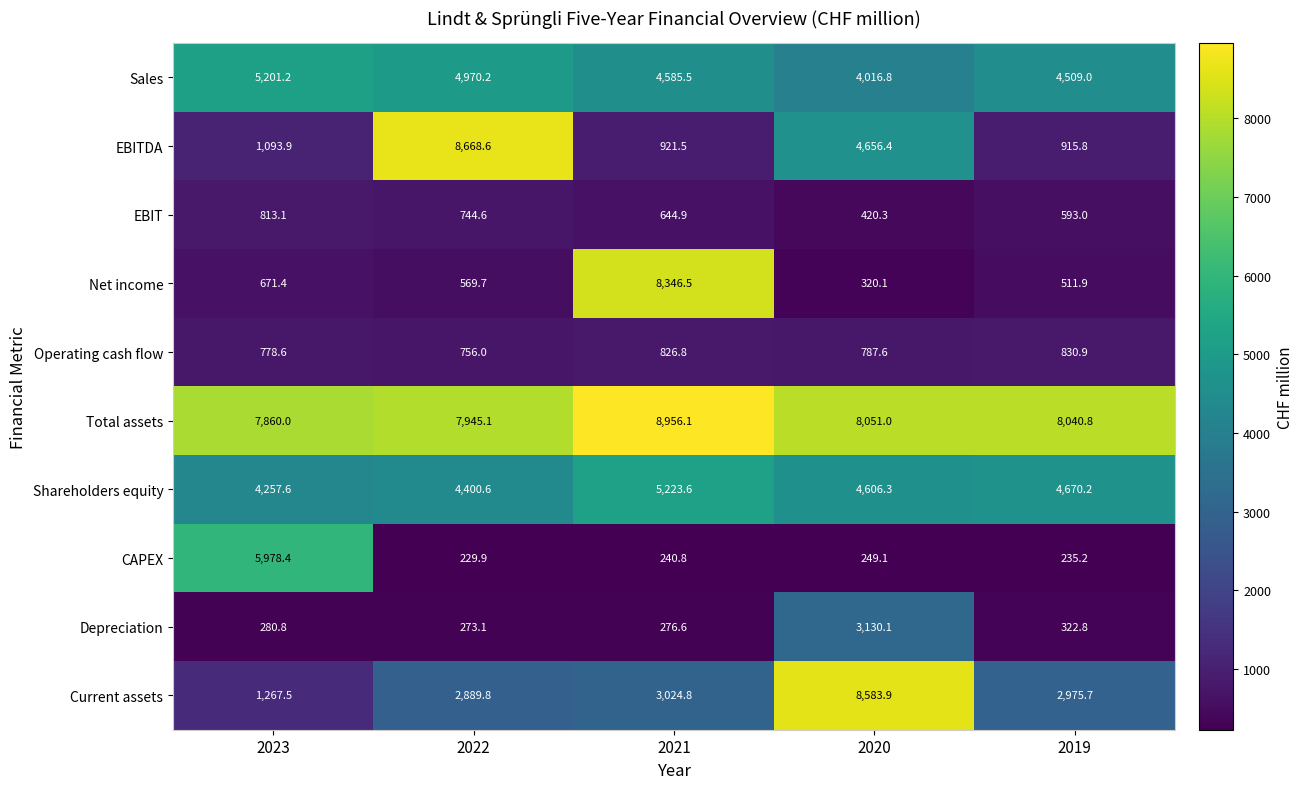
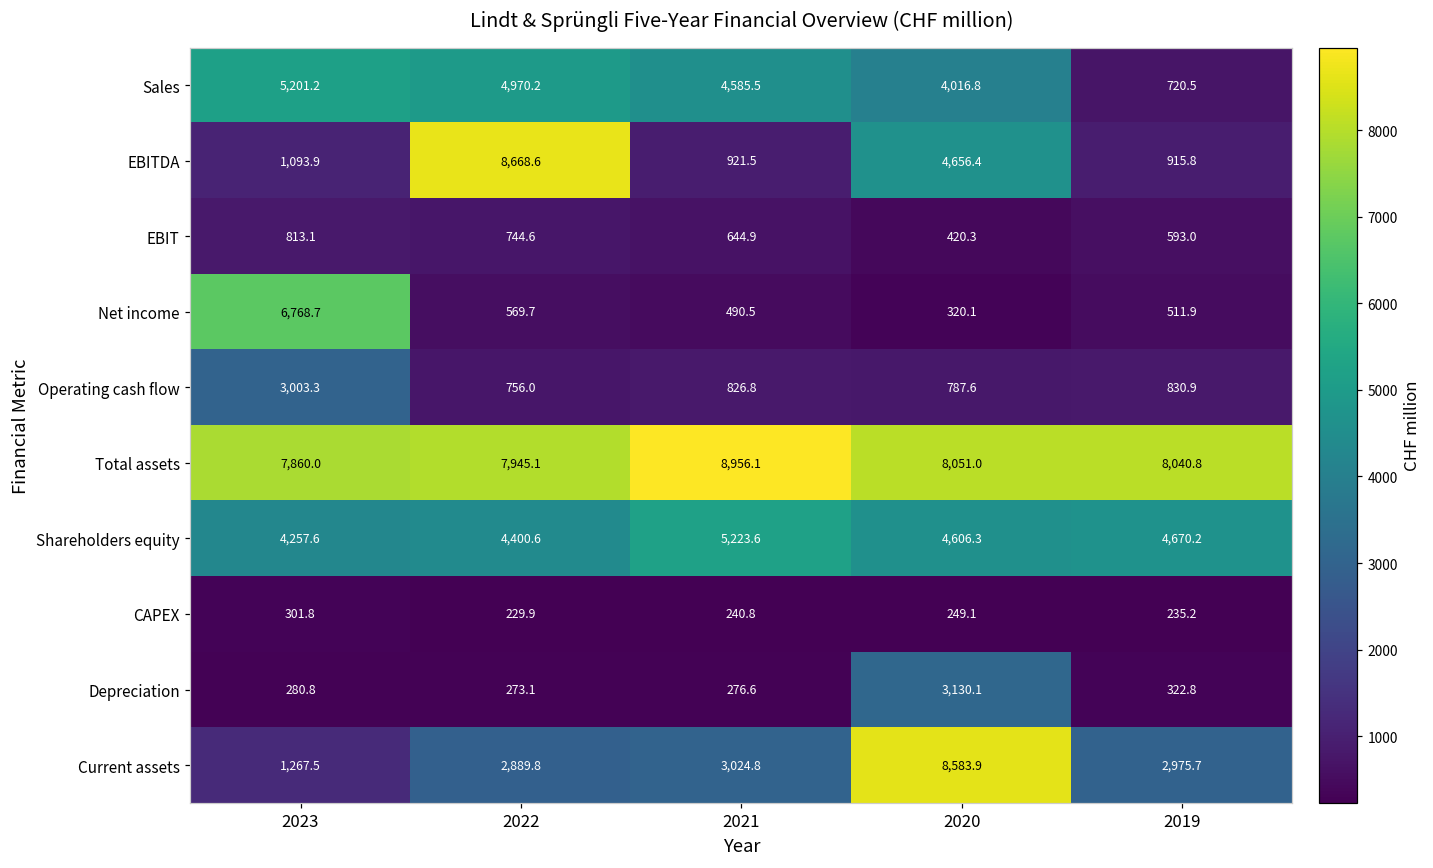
  {
    "Sales": {
      "2023": "5,201.2",
      "2022": "4,970.2",
      "2021": "4,585.5",
      "2020": "4,016.8",
-     "2019": "4,509.0"
+     "2019": "720.5"
    },
    "EBITDA": {
      "2023": "1,093.9",
      "2022": "8,668.6",
      "2021": "921.5",
      "2020": "4,656.4",
      "2019": "915.8"
    },
    "EBIT": {
      "2023": "813.1",
      "2022": "744.6",
      "2021": "644.9",
      "2020": "420.3",
      "2019": "593.0"
    },
    "Net income": {
-     "2023": "671.4",
+     "2023": "6,768.7",
      "2022": "569.7",
-     "2021": "8,346.5",
+     "2021": "490.5",
      "2020": "320.1",
      "2019": "511.9"
    },
    "Operating cash flow": {
-     "2023": "778.6",
+     "2023": "3,003.3",
      "2022": "756.0",
      "2021": "826.8",
      "2020": "787.6",
      "2019": "830.9"
    },
    "Total assets": {
      "2023": "7,860.0",
      "2022": "7,945.1",
      "2021": "8,956.1",
      "2020": "8,051.0",
      "2019": "8,040.8"
    },
    "Shareholders equity": {
      "2023": "4,257.6",
      "2022": "4,400.6",
      "2021": "5,223.6",
      "2020": "4,606.3",
      "2019": "4,670.2"
    },
    "CAPEX": {
-     "2023": "5,978.4",
+     "2023": "301.8",
      "2022": "229.9",
      "2021": "240.8",
      "2020": "249.1",
      "2019": "235.2"
    },
    "Depreciation": {
      "2023": "280.8",
      "2022": "273.1",
      "2021": "276.6",
      "2020": "3,130.1",
      "2019": "322.8"
    },
    "Current assets": {
      "2023": "1,267.5",
      "2022": "2,889.8",
      "2021": "3,024.8",
      "2020": "8,583.9",
      "2019": "2,975.7"
    }
  }
